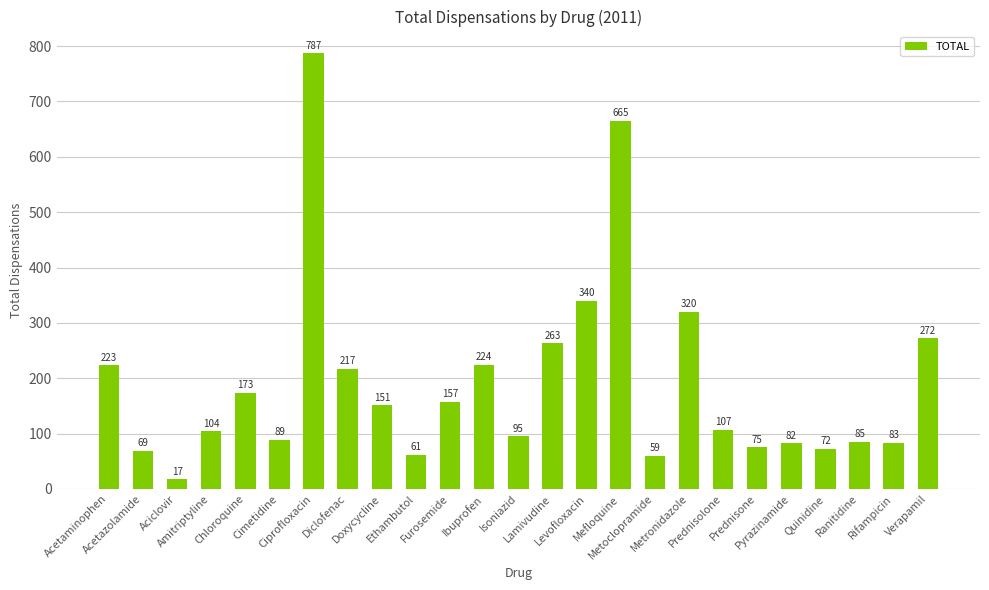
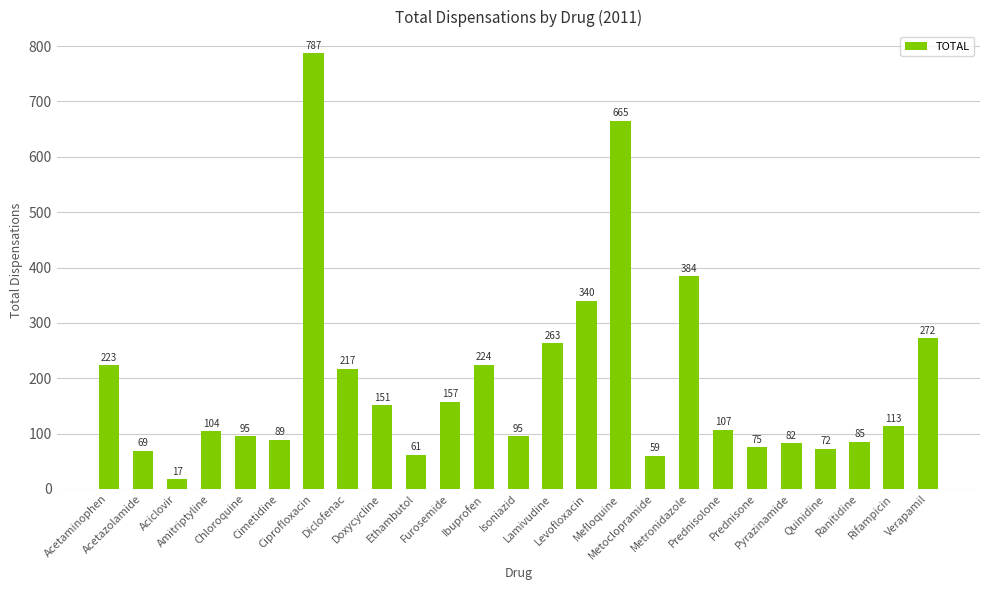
  {
    "Acetaminophen": 223,
    "Acetazolamide": 69,
    "Aciclovir": 17,
    "Amitriptyline": 104,
-   "Chloroquine": 173,
+   "Chloroquine": 95,
    "Cimetidine": 89,
    "Ciprofloxacin": 787,
    "Diclofenac": 217,
    "Doxycycline": 151,
    "Ethambutol": 61,
    "Furosemide": 157,
    "Ibuprofen": 224,
    "Isoniazid": 95,
    "Lamivudine": 263,
    "Levofloxacin": 340,
    "Mefloquine": 665,
    "Metoclopramide": 59,
-   "Metronidazole": 320,
+   "Metronidazole": 384,
    "Prednisolone": 107,
    "Prednisone": 75,
    "Pyrazinamide": 82,
    "Quinidine": 72,
    "Ranitidine": 85,
-   "Rifampicin": 83,
+   "Rifampicin": 113,
    "Verapamil": 272
  }
